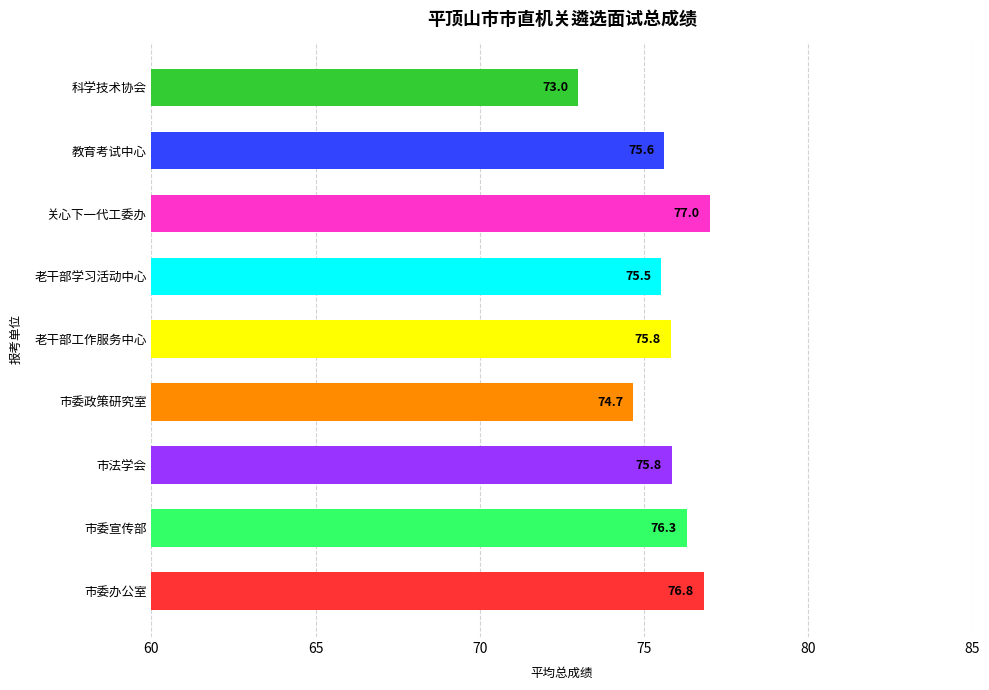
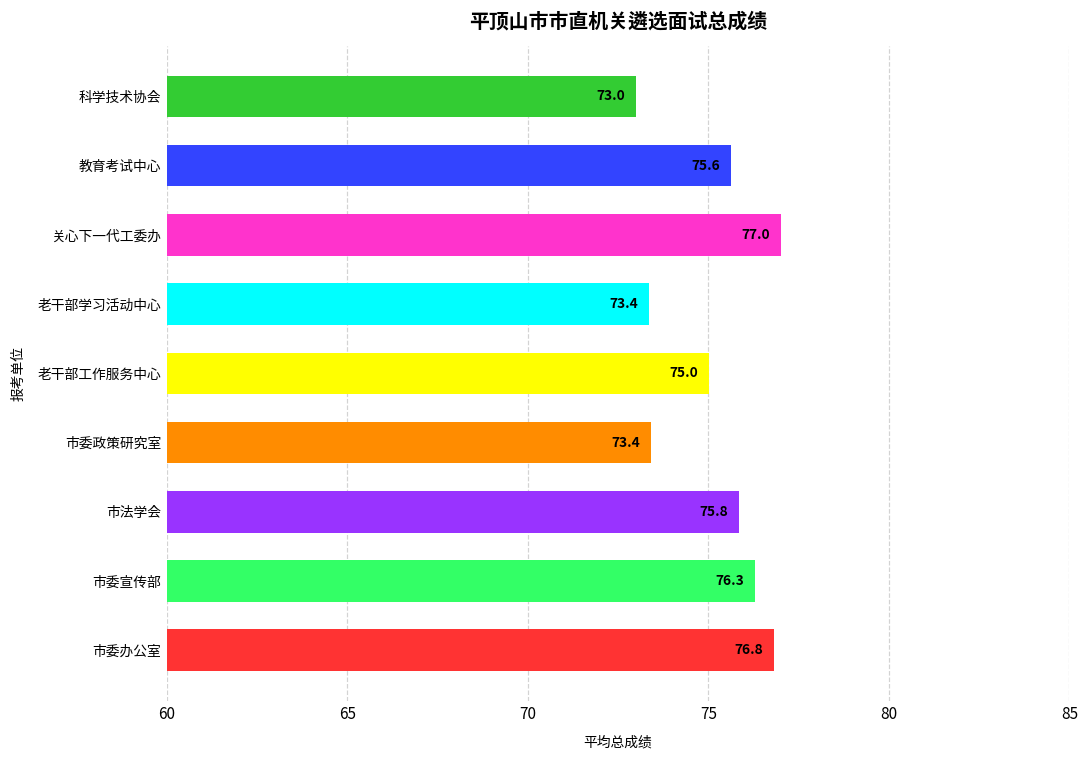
  {
    "科学技术协会": 73.0,
    "教育考试中心": 75.6,
    "关心下一代工委办": 77.0,
-   "老干部学习活动中心": 75.5,
-   "老干部工作服务中心": 75.8,
-   "市委政策研究室": 74.7,
+   "老干部学习活动中心": 73.4,
+   "老干部工作服务中心": 75.0,
+   "市委政策研究室": 73.4,
    "市法学会": 75.8,
    "市委宣传部": 76.3,
    "市委办公室": 76.8
  }
